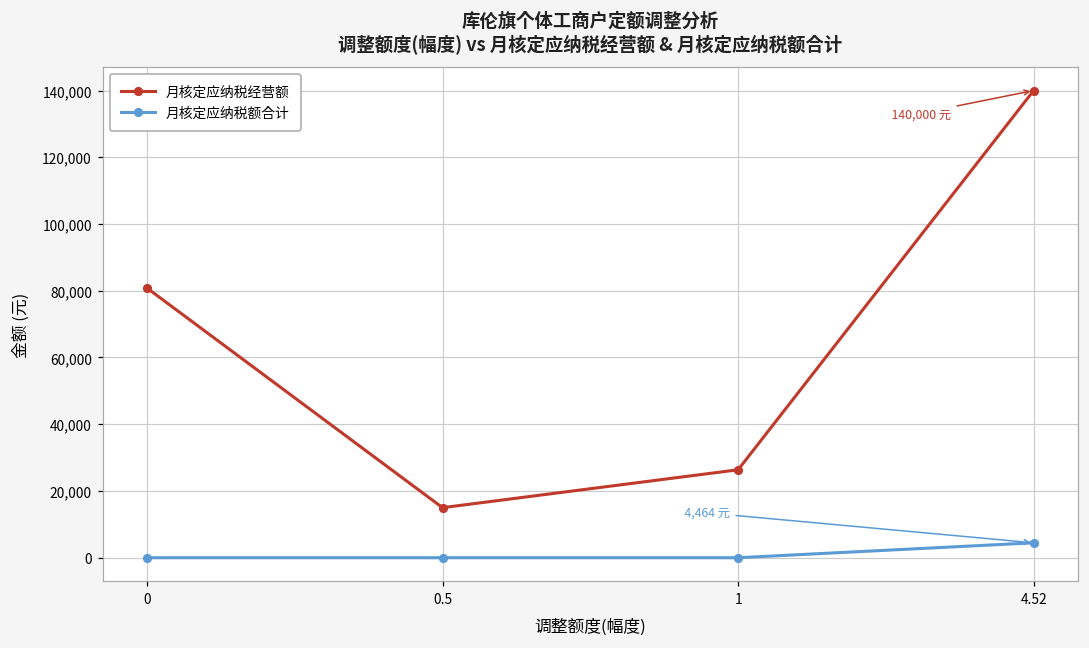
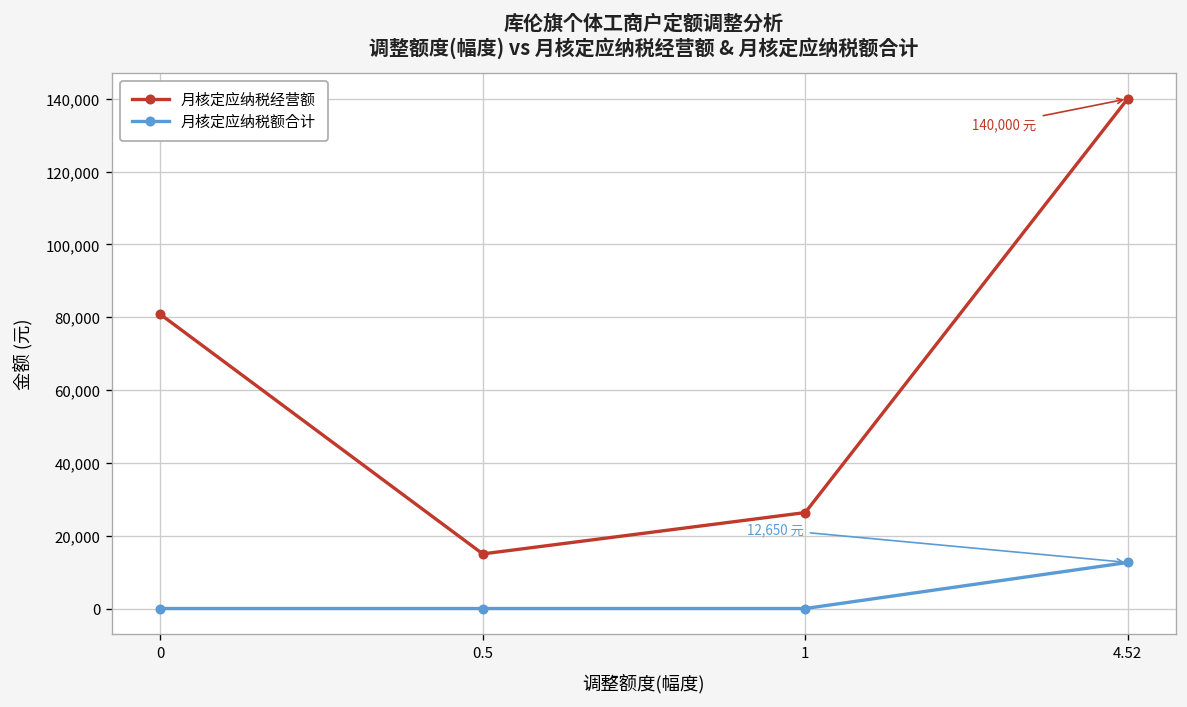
  {
    "月核定应纳税经营额": {
      "4.52": "140,000"
    },
    "月核定应纳税额合计": {
-     "4.52": "4,464"
+     "4.52": "12,650"
    }
  }
